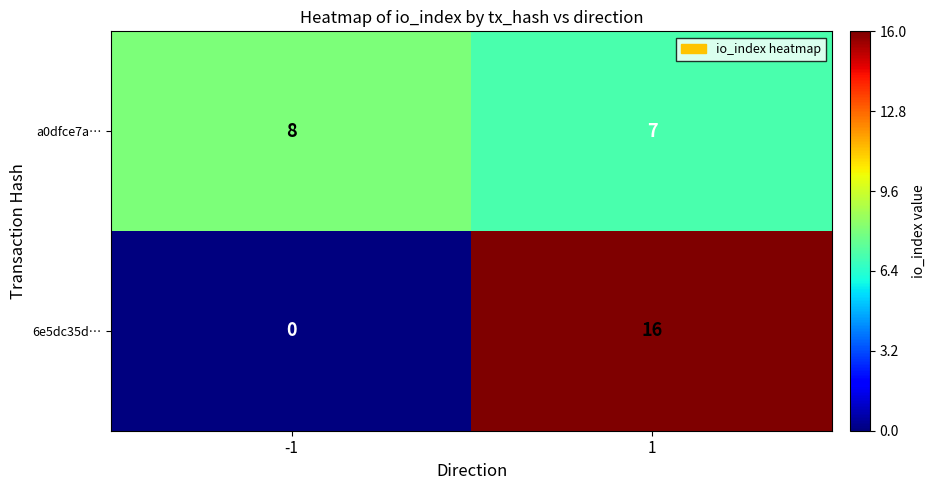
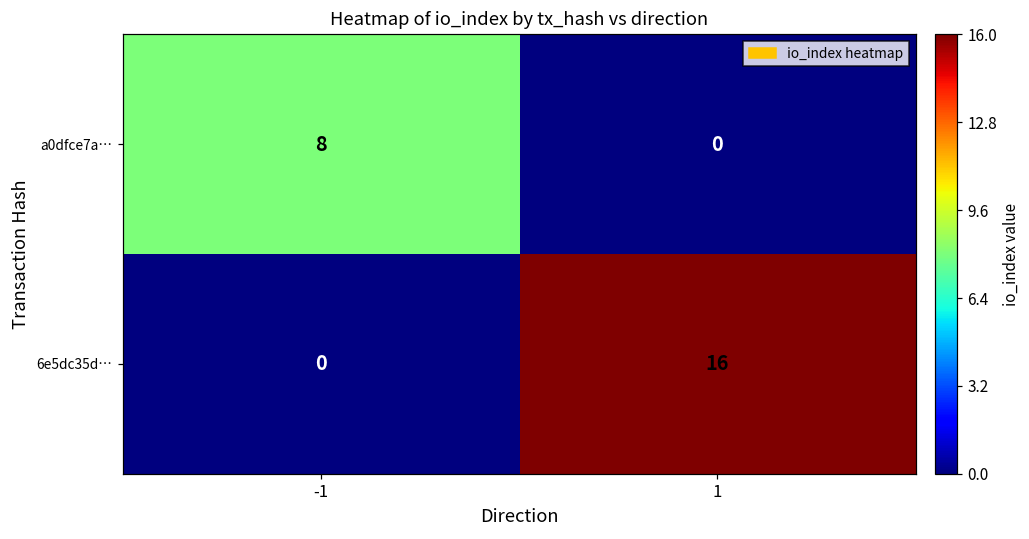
  {
    "a0dfce7a…": {
      "-1": 8,
-     "1": 7
+     "1": 0
    },
    "6e5dc35d…": {
      "-1": 0,
      "1": 16
    }
  }
